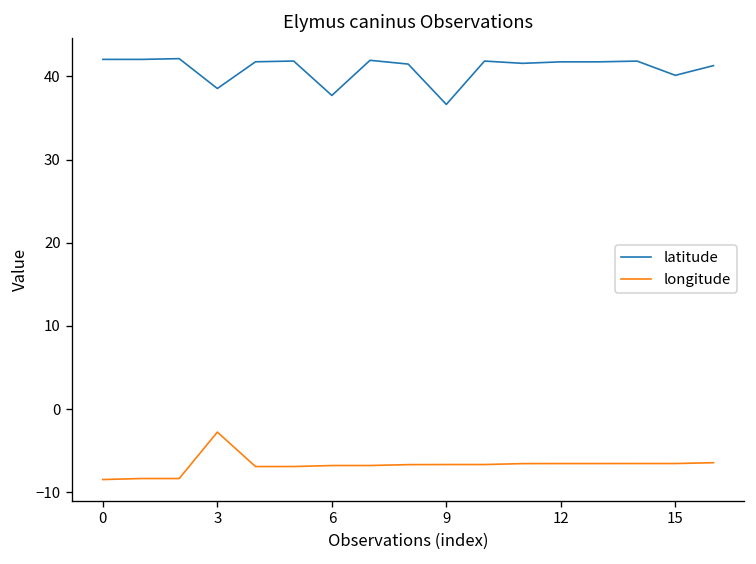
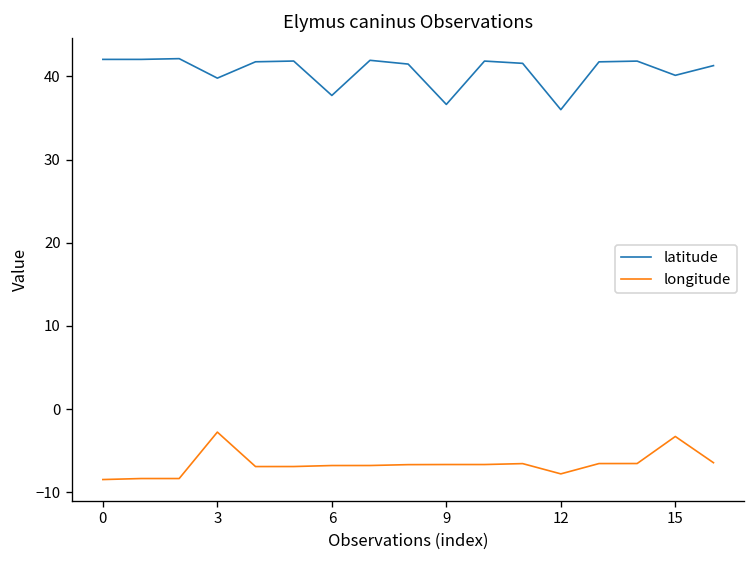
  {
    "latitude": {
      "0": 42,
-     "3": 39,
+     "3": 40,
      "6": 38,
      "9": 37,
-     "12": 42,
+     "12": 36,
      "15": 40
    },
    "longitude": {
      "0": -8,
      "3": -3,
      "6": -7,
      "9": -7,
-     "12": -7,
-     "15": -7
+     "12": -8,
+     "15": -3
    }
  }
